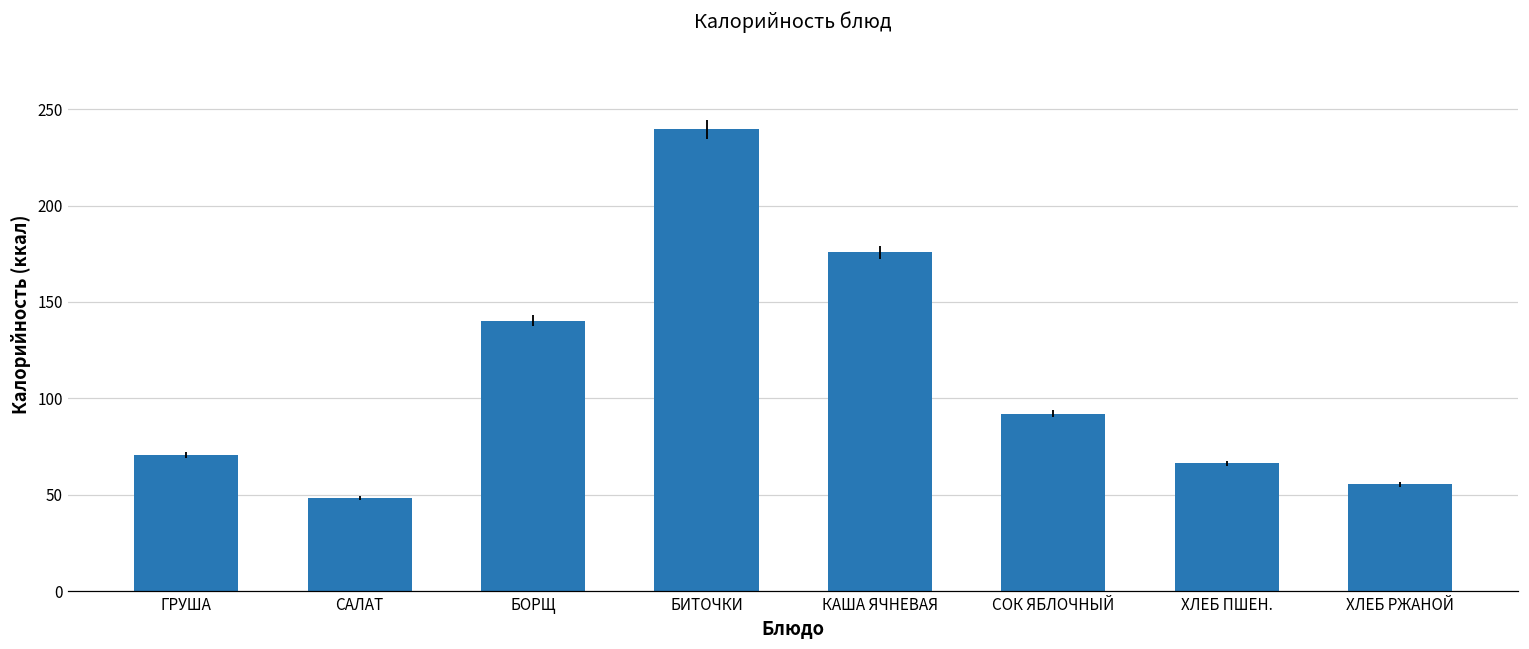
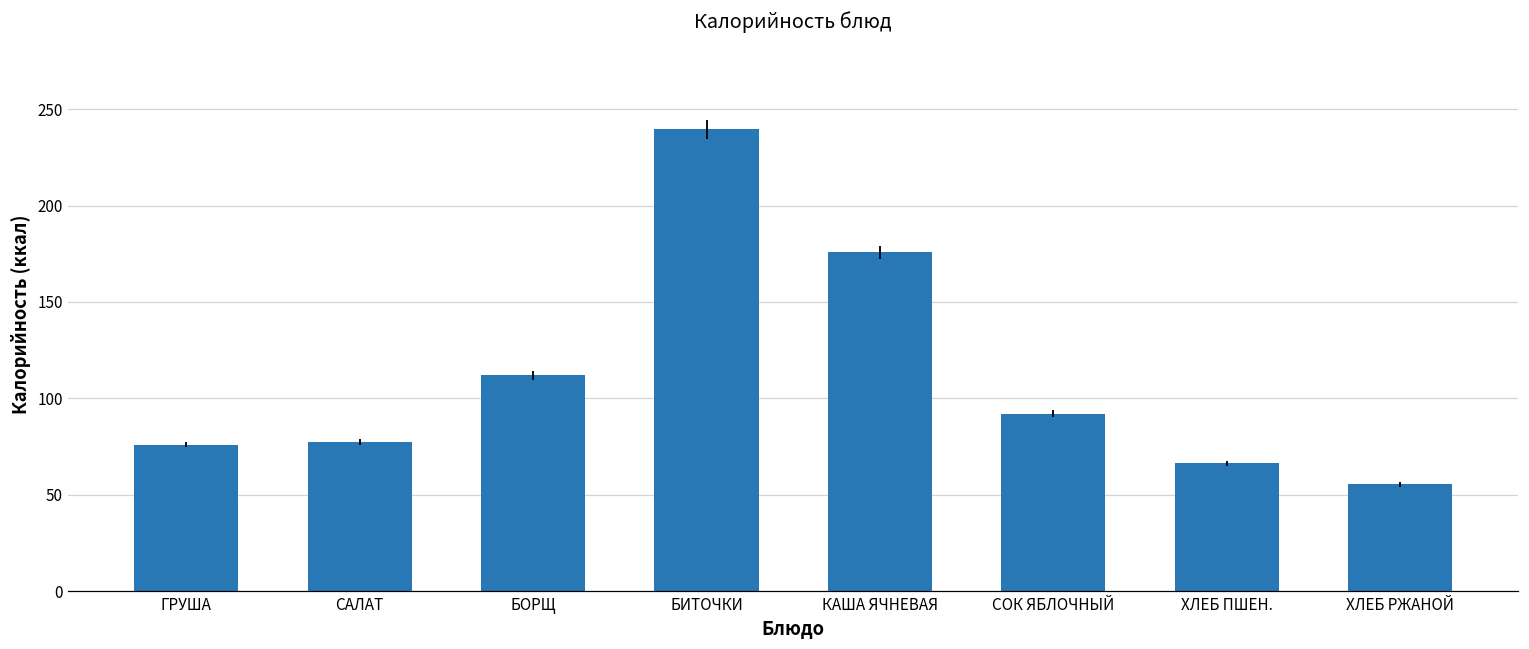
  {
-   "ГРУША": 71,
-   "САЛАТ": 48,
-   "БОРЩ": 140,
+   "ГРУША": 76,
+   "САЛАТ": 78,
+   "БОРЩ": 112,
    "БИТОЧКИ": 240,
    "КАША ЯЧНЕВАЯ": 176,
    "СОК ЯБЛОЧНЫЙ": 92,
    "ХЛЕБ ПШЕН.": 66,
    "ХЛЕБ РЖАНОЙ": 55
  }
